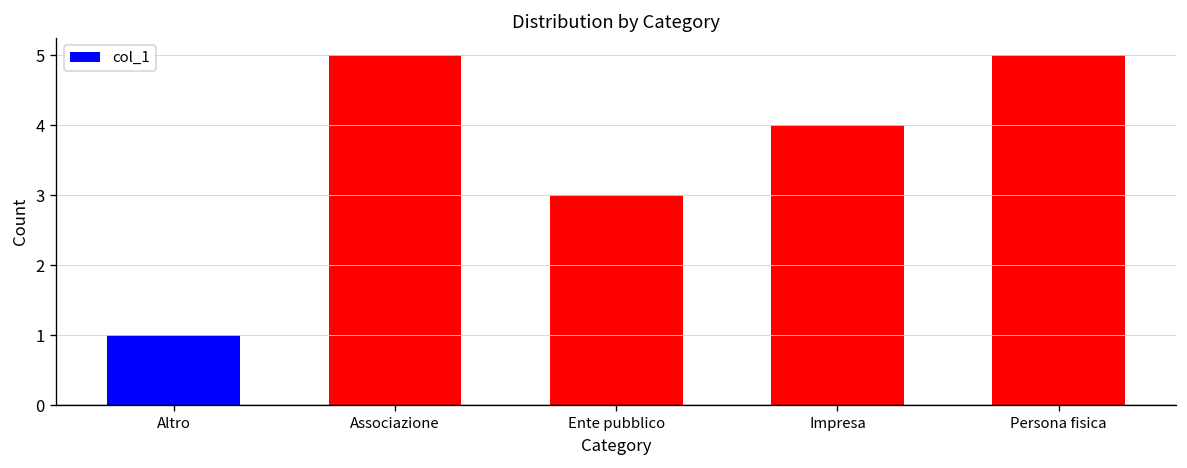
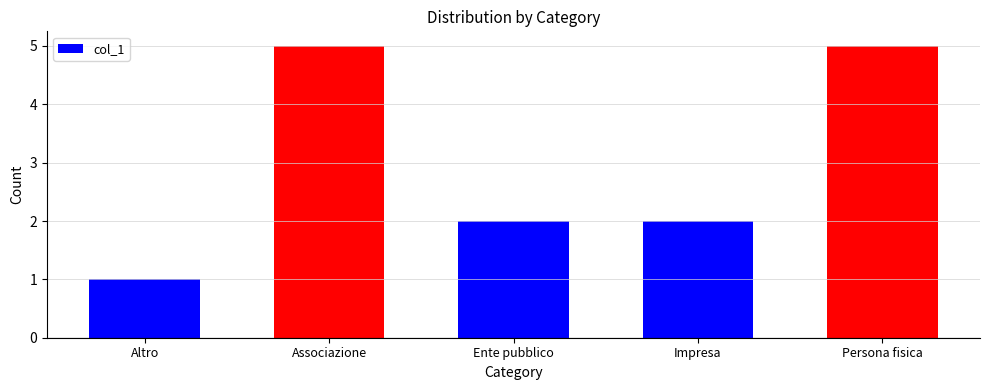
  {
    "Altro": 1,
    "Associazione": 5,
-   "Ente pubblico": 3,
-   "Impresa": 4,
+   "Ente pubblico": 2,
+   "Impresa": 2,
    "Persona fisica": 5
  }
